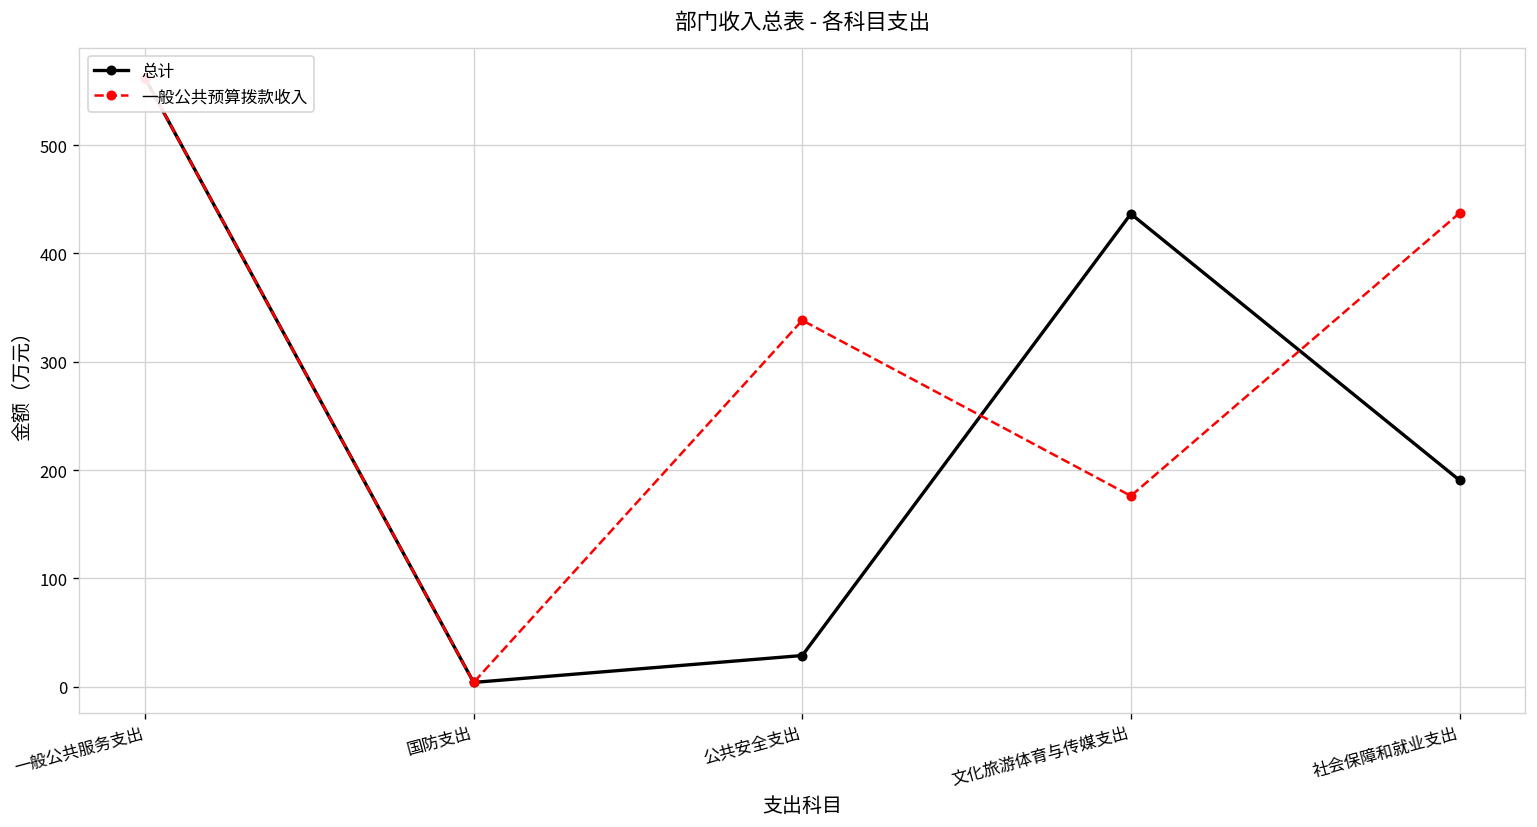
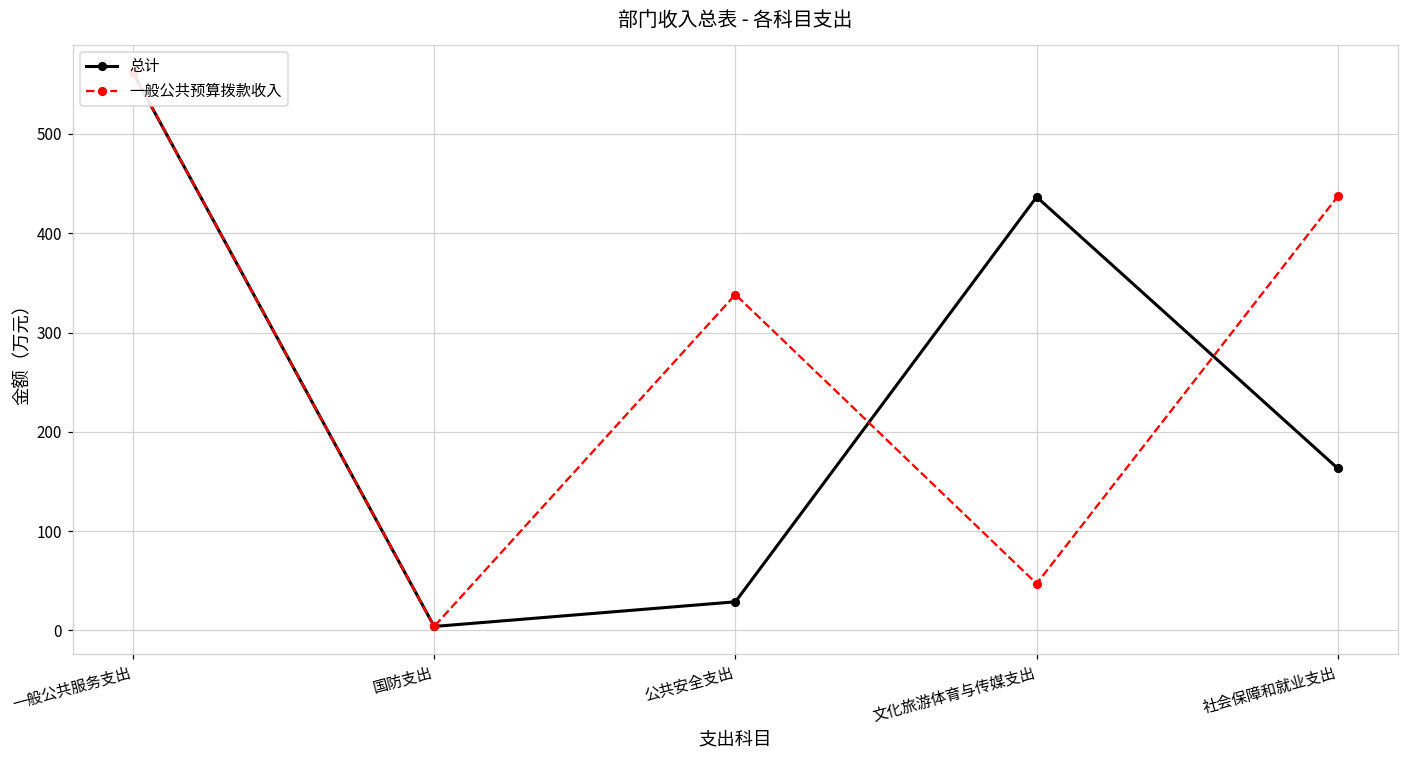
  {
    "总计": {
      "公共安全支出": 30,
      "文化旅游体育与传媒支出": 440,
-     "社会保障和就业支出": 190
+     "社会保障和就业支出": 160
    },
    "一般公共预算拨款收入": {
      "公共安全支出": 340,
-     "文化旅游体育与传媒支出": 180,
+     "文化旅游体育与传媒支出": 50,
      "社会保障和就业支出": 440
    }
  }
